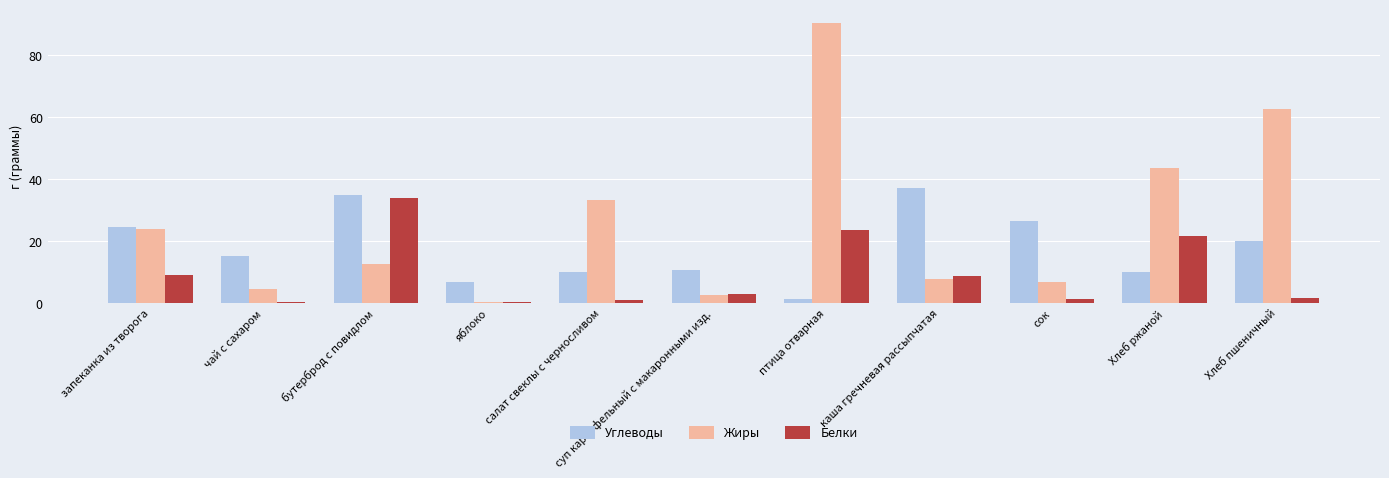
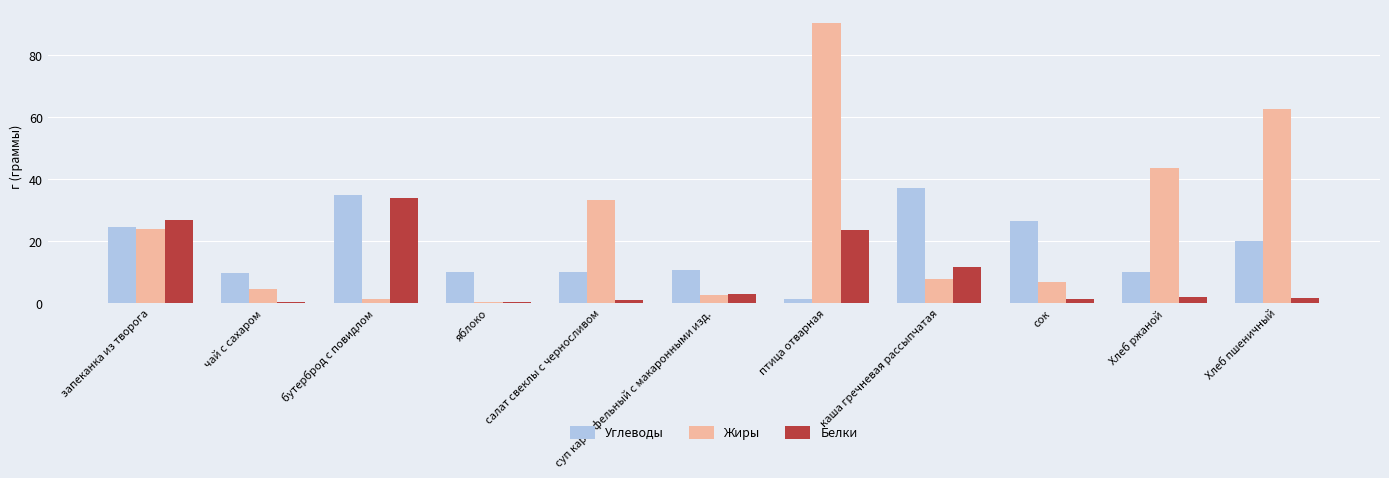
  {
    "Углеводы": {
      "запеканка из творога": 24,
-     "чай с сахаром": 15,
+     "чай с сахаром": 10,
      "бутерброд с повидлом": 35,
-     "яблоко": 7,
+     "яблоко": 10,
      "салат свеклы с черносливом": 10,
      "суп картофельный с макаронными изд.": 11,
      "птица отварная": 1,
      "каша гречневая рассыпчатая": 37,
      "сок": 26,
      "Хлеб ржаной": 10,
      "Хлеб пшеничный": 20
    },
    "Жиры": {
      "запеканка из творога": 24,
      "чай с сахаром": 5,
-     "бутерброд с повидлом": 13,
+     "бутерброд с повидлом": 1,
      "салат свеклы с черносливом": 33,
      "суп картофельный с макаронными изд.": 3,
      "птица отварная": 90,
      "каша гречневая рассыпчатая": 8,
      "сок": 7,
      "Хлеб ржаной": 43,
      "Хлеб пшеничный": 63
    },
    "Белки": {
-     "запеканка из творога": 9,
+     "запеканка из творога": 27,
      "бутерброд с повидлом": 34,
      "салат свеклы с черносливом": 1,
      "суп картофельный с макаронными изд.": 3,
      "птица отварная": 23,
-     "каша гречневая рассыпчатая": 9,
+     "каша гречневая рассыпчатая": 12,
      "сок": 1,
-     "Хлеб ржаной": 22,
+     "Хлеб ржаной": 2,
      "Хлеб пшеничный": 2
    }
  }
